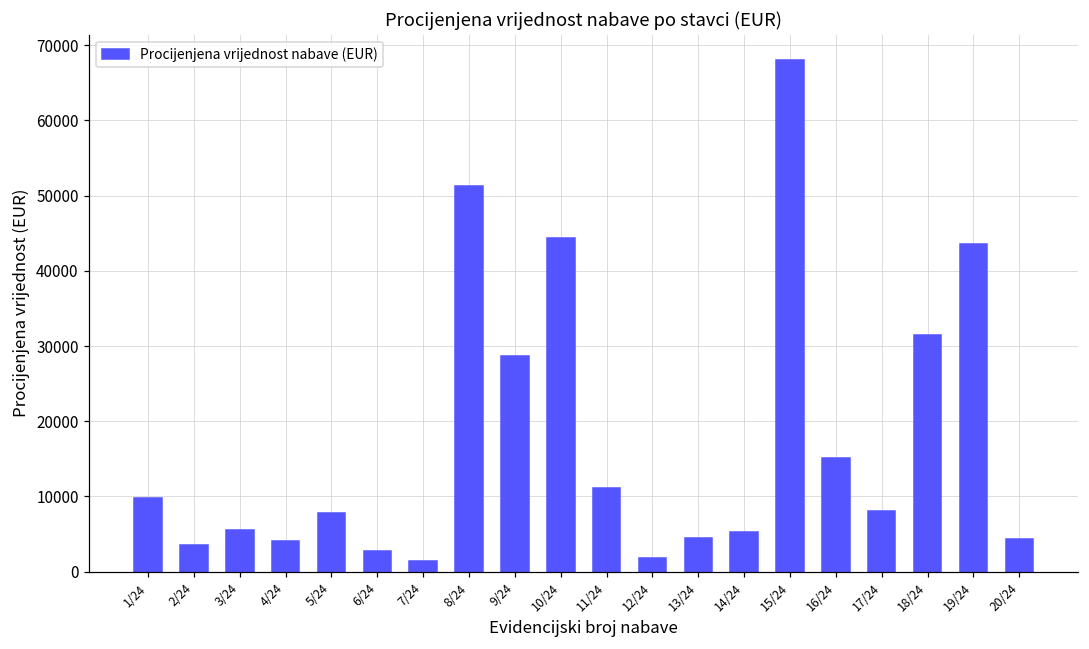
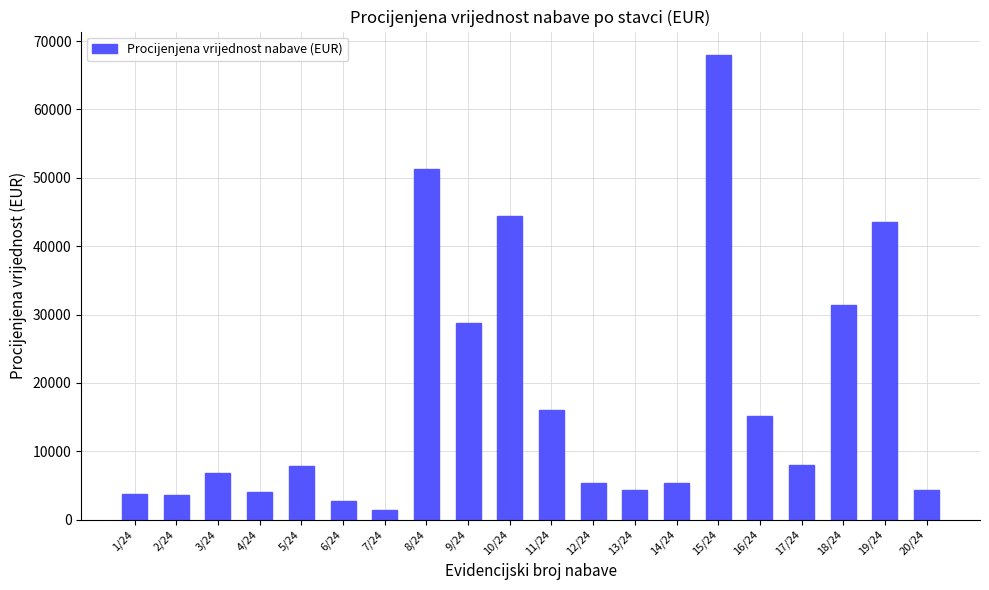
  {
-   "1/24": 10000,
+   "1/24": 4000,
    "2/24": 4000,
-   "3/24": 6000,
+   "3/24": 7000,
    "4/24": 4000,
    "5/24": 8000,
    "6/24": 3000,
    "7/24": 1000,
    "8/24": 51000,
    "9/24": 29000,
    "10/24": 44000,
-   "11/24": 11000,
-   "12/24": 2000,
+   "11/24": 16000,
+   "12/24": 5000,
    "13/24": 4000,
    "14/24": 5000,
    "15/24": 68000,
    "16/24": 15000,
    "17/24": 8000,
    "18/24": 31000,
    "19/24": 44000,
    "20/24": 4000
  }
